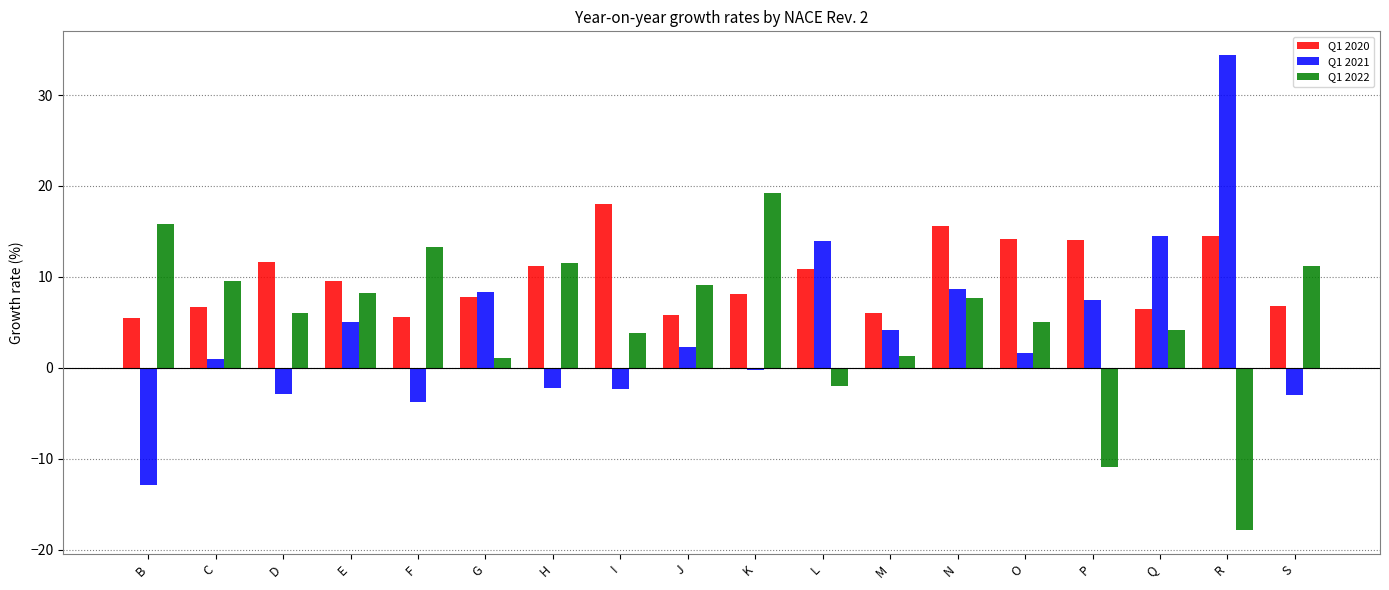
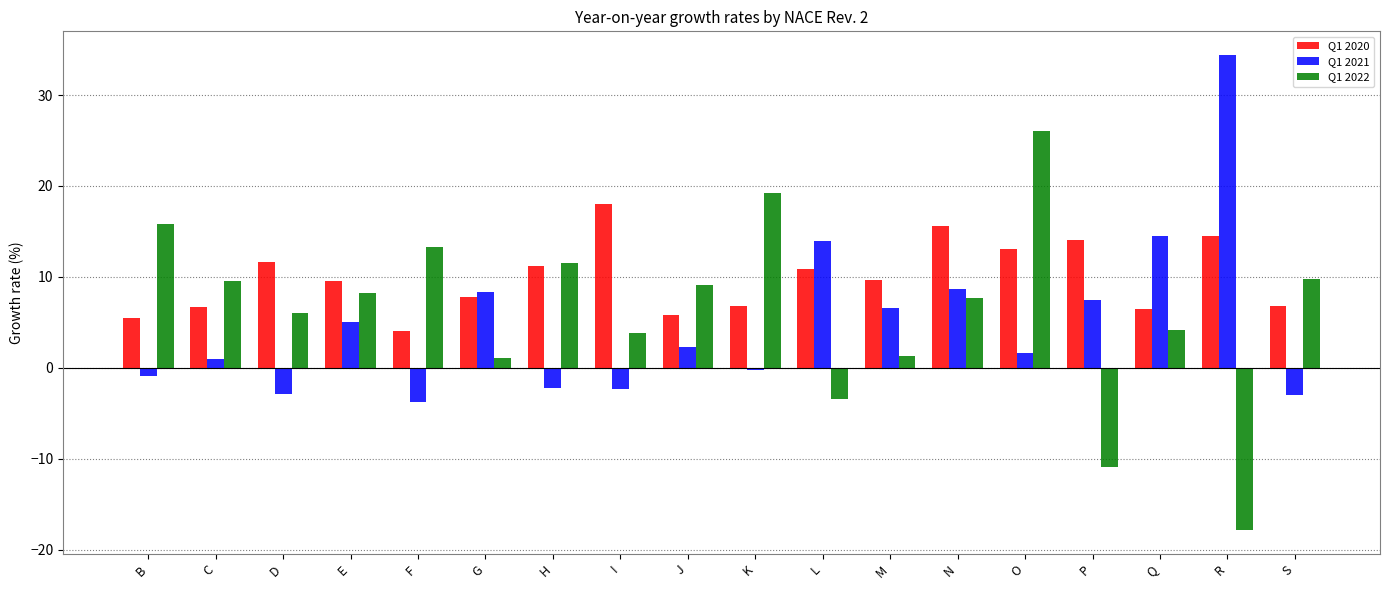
  {
    "Q1 2020": {
      "B": 6,
      "C": 7,
      "D": 12,
      "E": 9,
-     "F": 6,
+     "F": 4,
      "G": 8,
      "H": 11,
      "I": 18,
      "J": 6,
-     "K": 8,
+     "K": 7,
      "L": 11,
-     "M": 6,
+     "M": 10,
      "N": 16,
-     "O": 14,
+     "O": 13,
      "P": 14,
      "Q": 7,
      "R": 15,
      "S": 7
    },
    "Q1 2021": {
-     "B": -13,
+     "B": -1,
      "C": 1,
      "D": -3,
      "E": 5,
      "F": -4,
      "G": 8,
      "H": -2,
      "I": -2,
      "J": 2,
      "L": 14,
-     "M": 4,
+     "M": 7,
      "N": 9,
      "O": 2,
      "P": 7,
      "Q": 14,
      "R": 34,
      "S": -3
    },
    "Q1 2022": {
      "B": 16,
      "C": 10,
      "D": 6,
      "E": 8,
      "F": 13,
      "G": 1,
      "H": 12,
      "I": 4,
      "J": 9,
      "K": 19,
-     "L": -2,
+     "L": -3,
      "M": 1,
      "N": 8,
-     "O": 5,
+     "O": 26,
      "P": -11,
      "Q": 4,
      "R": -18,
-     "S": 11
+     "S": 10
    }
  }
